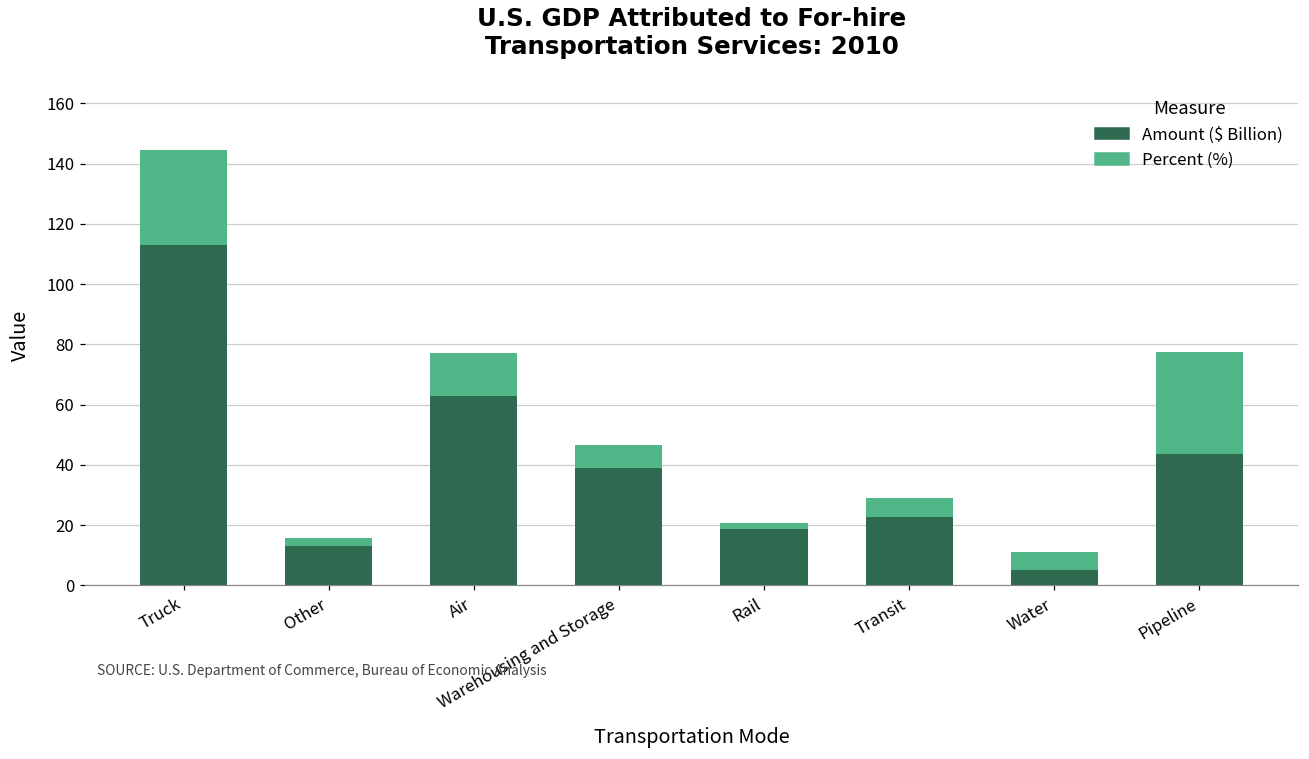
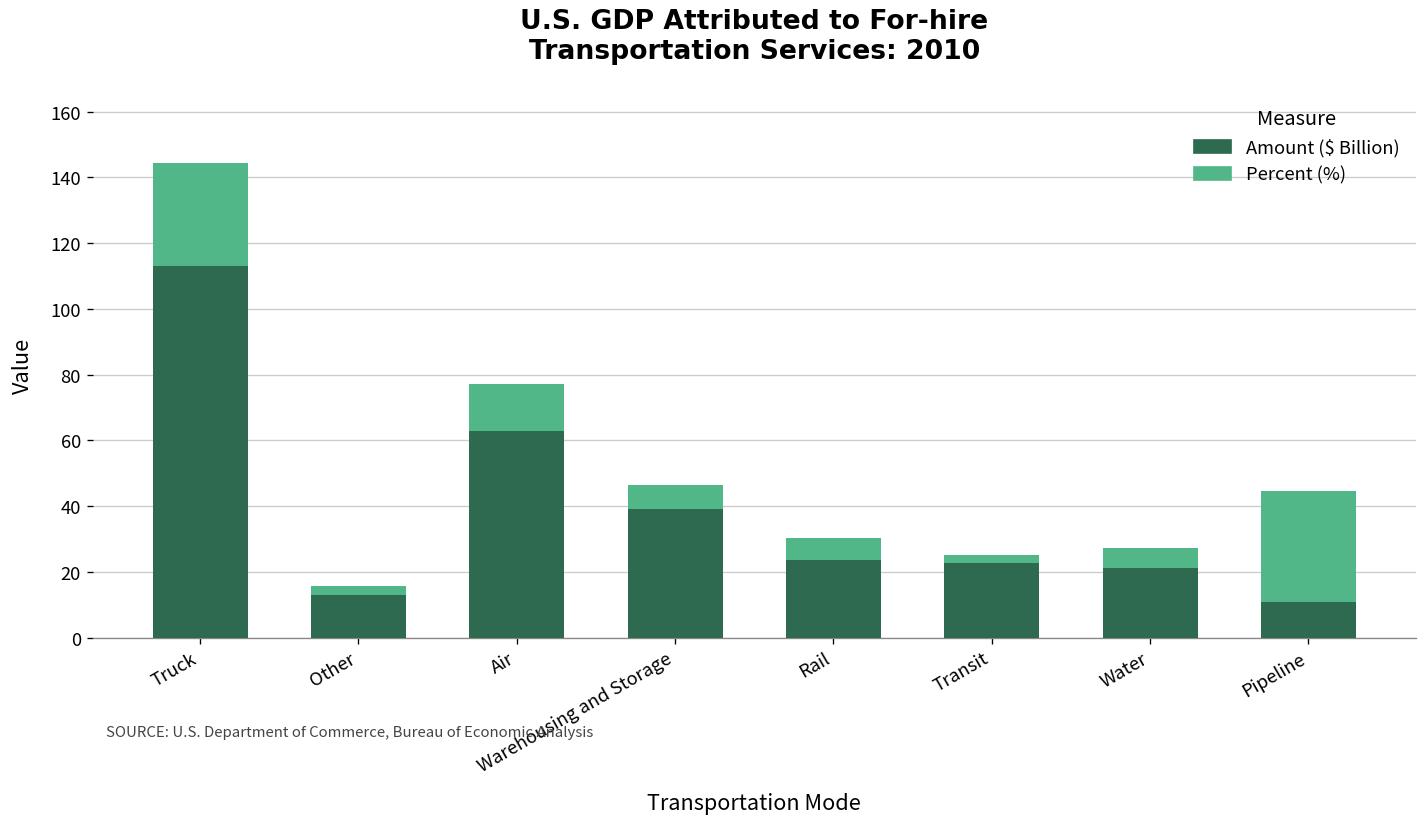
  {
    "Amount ($ Billion)": {
      "Truck": 113,
      "Other": 13,
      "Air": 63,
      "Warehousing and Storage": 39,
-     "Rail": 19,
+     "Rail": 24,
      "Transit": 23,
-     "Water": 5,
-     "Pipeline": 44
+     "Water": 21,
+     "Pipeline": 11
    },
    "Percent (%)": {
      "Truck": 32,
      "Other": 3,
      "Air": 14,
      "Warehousing and Storage": 8,
-     "Rail": 2,
-     "Transit": 6,
+     "Rail": 7,
+     "Transit": 3,
      "Water": 6,
      "Pipeline": 34
    }
  }
